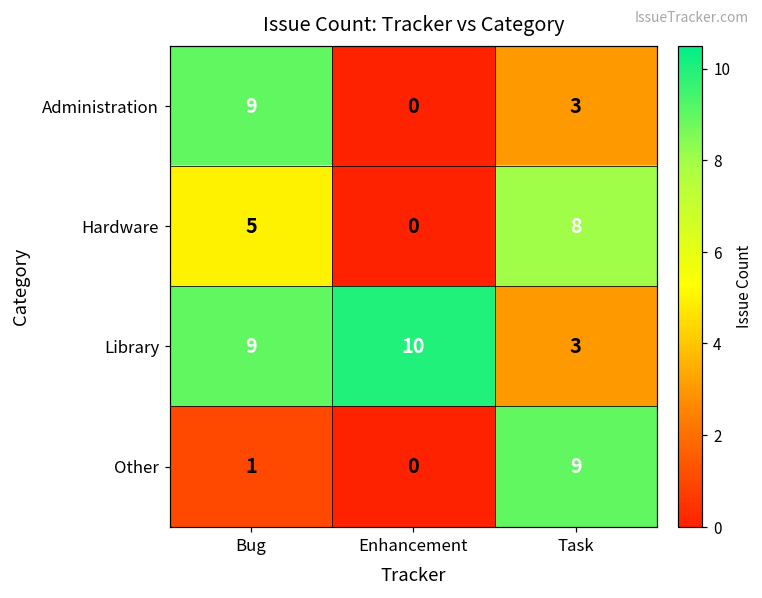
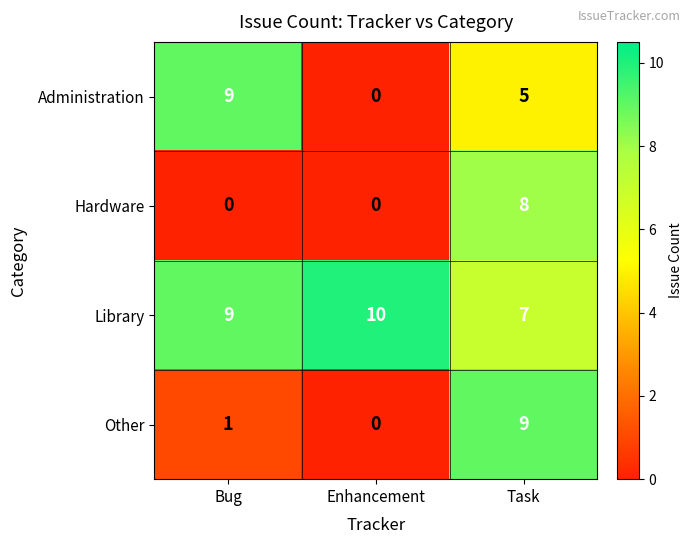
  {
    "Administration": {
      "Bug": 9,
      "Enhancement": 0,
-     "Task": 3
+     "Task": 5
    },
    "Hardware": {
-     "Bug": 5,
+     "Bug": 0,
      "Enhancement": 0,
      "Task": 8
    },
    "Library": {
      "Bug": 9,
      "Enhancement": 10,
-     "Task": 3
+     "Task": 7
    },
    "Other": {
      "Bug": 1,
      "Enhancement": 0,
      "Task": 9
    }
  }
